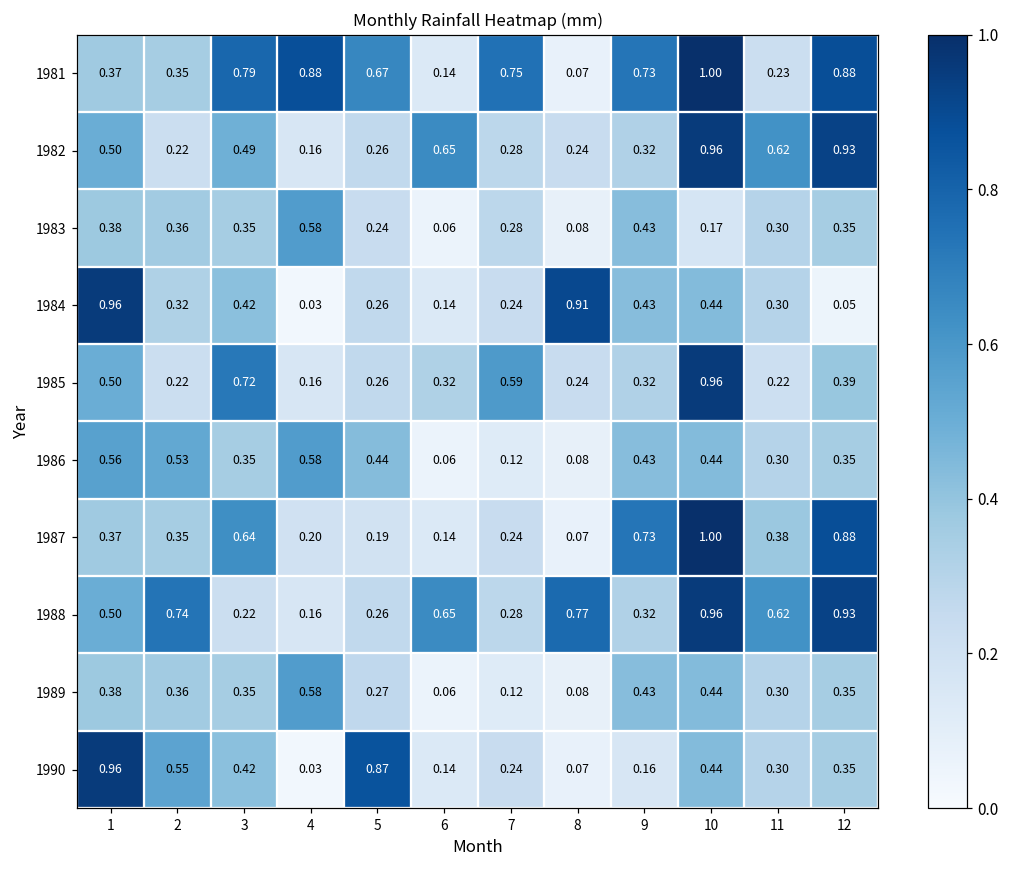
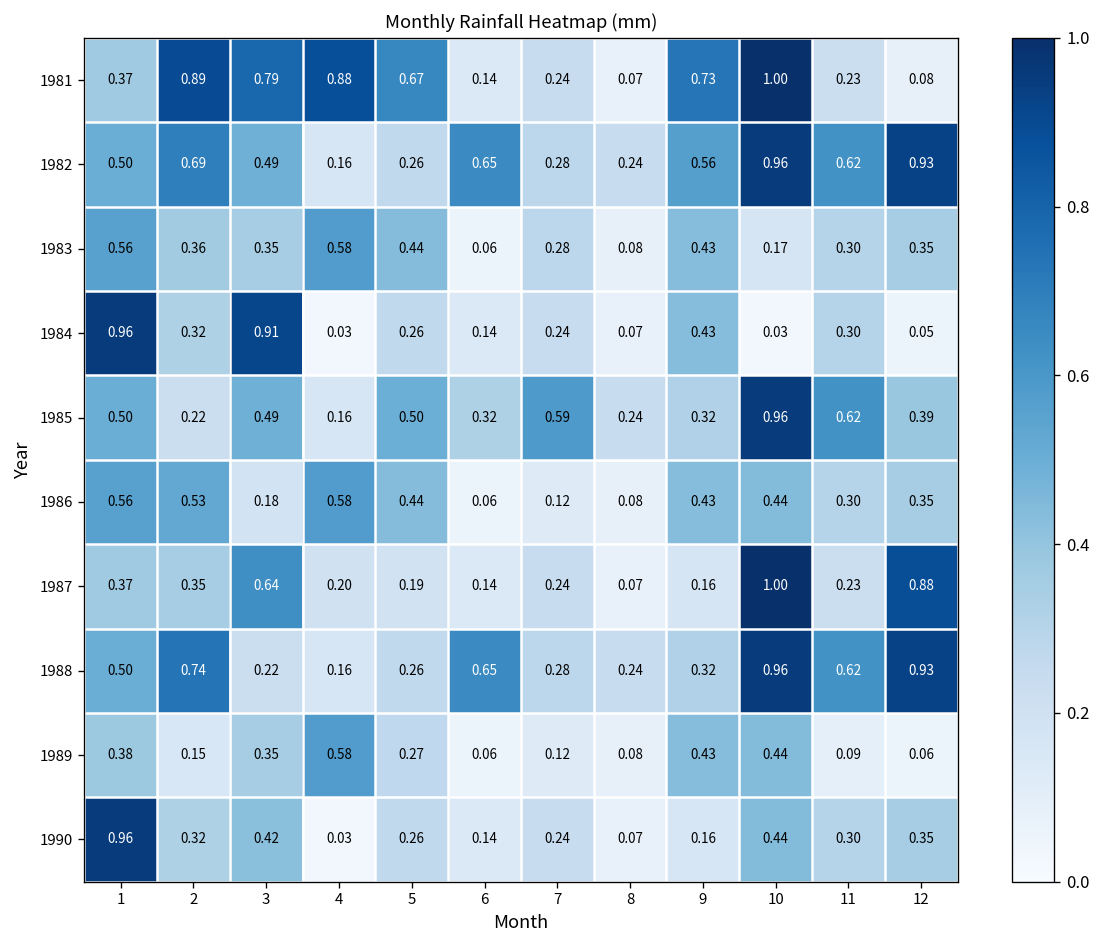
  {
    "1981": {
      "1": 0.37,
-     "2": 0.35,
+     "2": 0.89,
      "3": 0.79,
      "4": 0.88,
      "5": 0.67,
      "6": 0.14,
-     "7": 0.75,
+     "7": 0.24,
      "8": 0.07,
      "9": 0.73,
      "10": 1.00,
      "11": 0.23,
-     "12": 0.88
+     "12": 0.08
    },
    "1982": {
      "1": 0.50,
-     "2": 0.22,
+     "2": 0.69,
      "3": 0.49,
      "4": 0.16,
      "5": 0.26,
      "6": 0.65,
      "7": 0.28,
      "8": 0.24,
-     "9": 0.32,
+     "9": 0.56,
      "10": 0.96,
      "11": 0.62,
      "12": 0.93
    },
    "1983": {
-     "1": 0.38,
+     "1": 0.56,
      "2": 0.36,
      "3": 0.35,
      "4": 0.58,
-     "5": 0.24,
+     "5": 0.44,
      "6": 0.06,
      "7": 0.28,
      "8": 0.08,
      "9": 0.43,
      "10": 0.17,
      "11": 0.30,
      "12": 0.35
    },
    "1984": {
      "1": 0.96,
      "2": 0.32,
-     "3": 0.42,
+     "3": 0.91,
      "4": 0.03,
      "5": 0.26,
      "6": 0.14,
      "7": 0.24,
-     "8": 0.91,
+     "8": 0.07,
      "9": 0.43,
-     "10": 0.44,
+     "10": 0.03,
      "11": 0.30,
      "12": 0.05
    },
    "1985": {
      "1": 0.50,
      "2": 0.22,
-     "3": 0.72,
+     "3": 0.49,
      "4": 0.16,
-     "5": 0.26,
+     "5": 0.50,
      "6": 0.32,
      "7": 0.59,
      "8": 0.24,
      "9": 0.32,
      "10": 0.96,
-     "11": 0.22,
+     "11": 0.62,
      "12": 0.39
    },
    "1986": {
      "1": 0.56,
      "2": 0.53,
-     "3": 0.35,
+     "3": 0.18,
      "4": 0.58,
      "5": 0.44,
      "6": 0.06,
      "7": 0.12,
      "8": 0.08,
      "9": 0.43,
      "10": 0.44,
      "11": 0.30,
      "12": 0.35
    },
    "1987": {
      "1": 0.37,
      "2": 0.35,
      "3": 0.64,
      "4": 0.20,
      "5": 0.19,
      "6": 0.14,
      "7": 0.24,
      "8": 0.07,
-     "9": 0.73,
+     "9": 0.16,
      "10": 1.00,
-     "11": 0.38,
+     "11": 0.23,
      "12": 0.88
    },
    "1988": {
      "1": 0.50,
      "2": 0.74,
      "3": 0.22,
      "4": 0.16,
      "5": 0.26,
      "6": 0.65,
      "7": 0.28,
-     "8": 0.77,
+     "8": 0.24,
      "9": 0.32,
      "10": 0.96,
      "11": 0.62,
      "12": 0.93
    },
    "1989": {
      "1": 0.38,
-     "2": 0.36,
+     "2": 0.15,
      "3": 0.35,
      "4": 0.58,
      "5": 0.27,
      "6": 0.06,
      "7": 0.12,
      "8": 0.08,
      "9": 0.43,
      "10": 0.44,
-     "11": 0.30,
-     "12": 0.35
+     "11": 0.09,
+     "12": 0.06
    },
    "1990": {
      "1": 0.96,
-     "2": 0.55,
+     "2": 0.32,
      "3": 0.42,
      "4": 0.03,
-     "5": 0.87,
+     "5": 0.26,
      "6": 0.14,
      "7": 0.24,
      "8": 0.07,
      "9": 0.16,
      "10": 0.44,
      "11": 0.30,
      "12": 0.35
    }
  }
